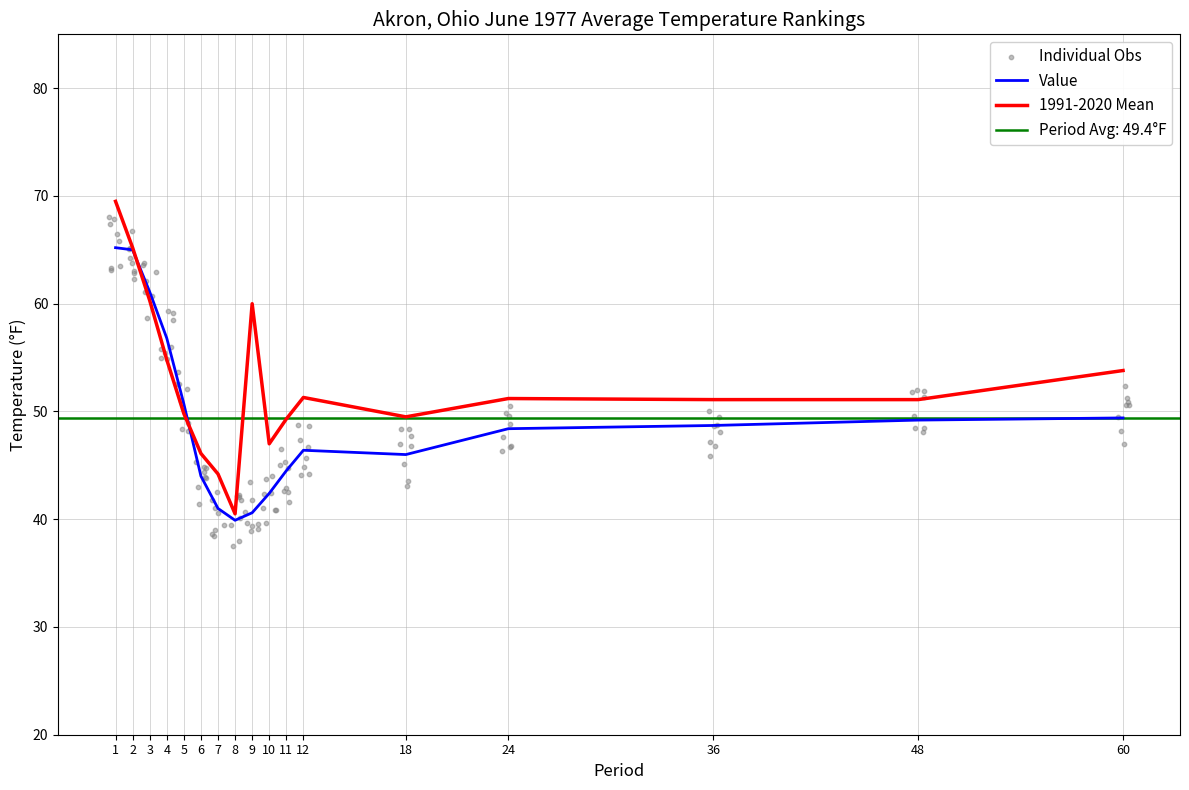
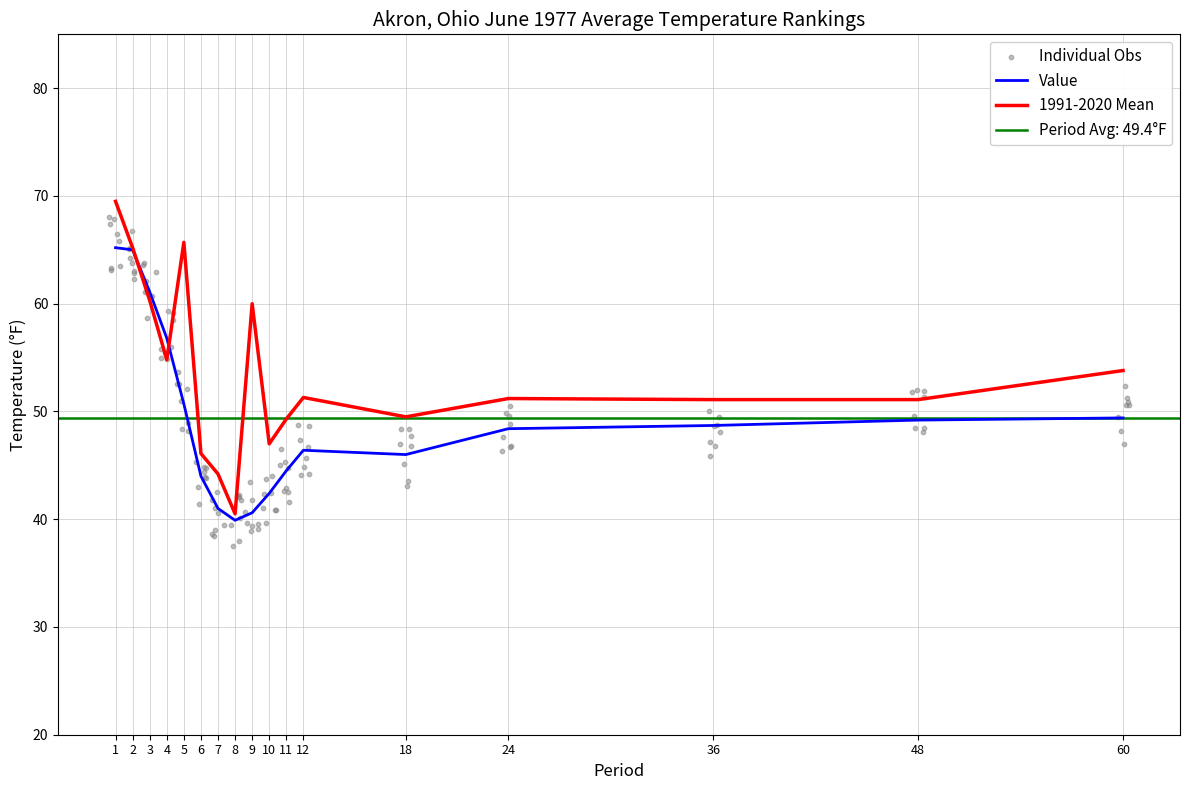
  {
    "Value": {
      "1": 65.2,
      "3": 61.1,
      "4": 56.8,
      "5": 50.7,
      "6": 44.0,
      "7": 41.0,
      "8": 39.9,
      "9": 40.6,
      "11": 44.5,
      "12": 46.4,
      "18": 46.0,
      "24": 48.4,
      "48": 49.2,
      "60": 49.4
    },
    "1991-2020 Mean": {
      "1": 69.5,
      "3": 60.3,
-     "5": 49.8,
+     "5": 65.7,
      "6": 46.1,
      "7": 44.2,
      "8": 40.5,
      "9": 60.0,
      "10": 47.0,
      "11": 49.3,
      "12": 51.3,
      "18": 49.5,
      "24": 51.2,
      "36": 51.1,
      "48": 51.1,
      "60": 53.8
    }
  }
